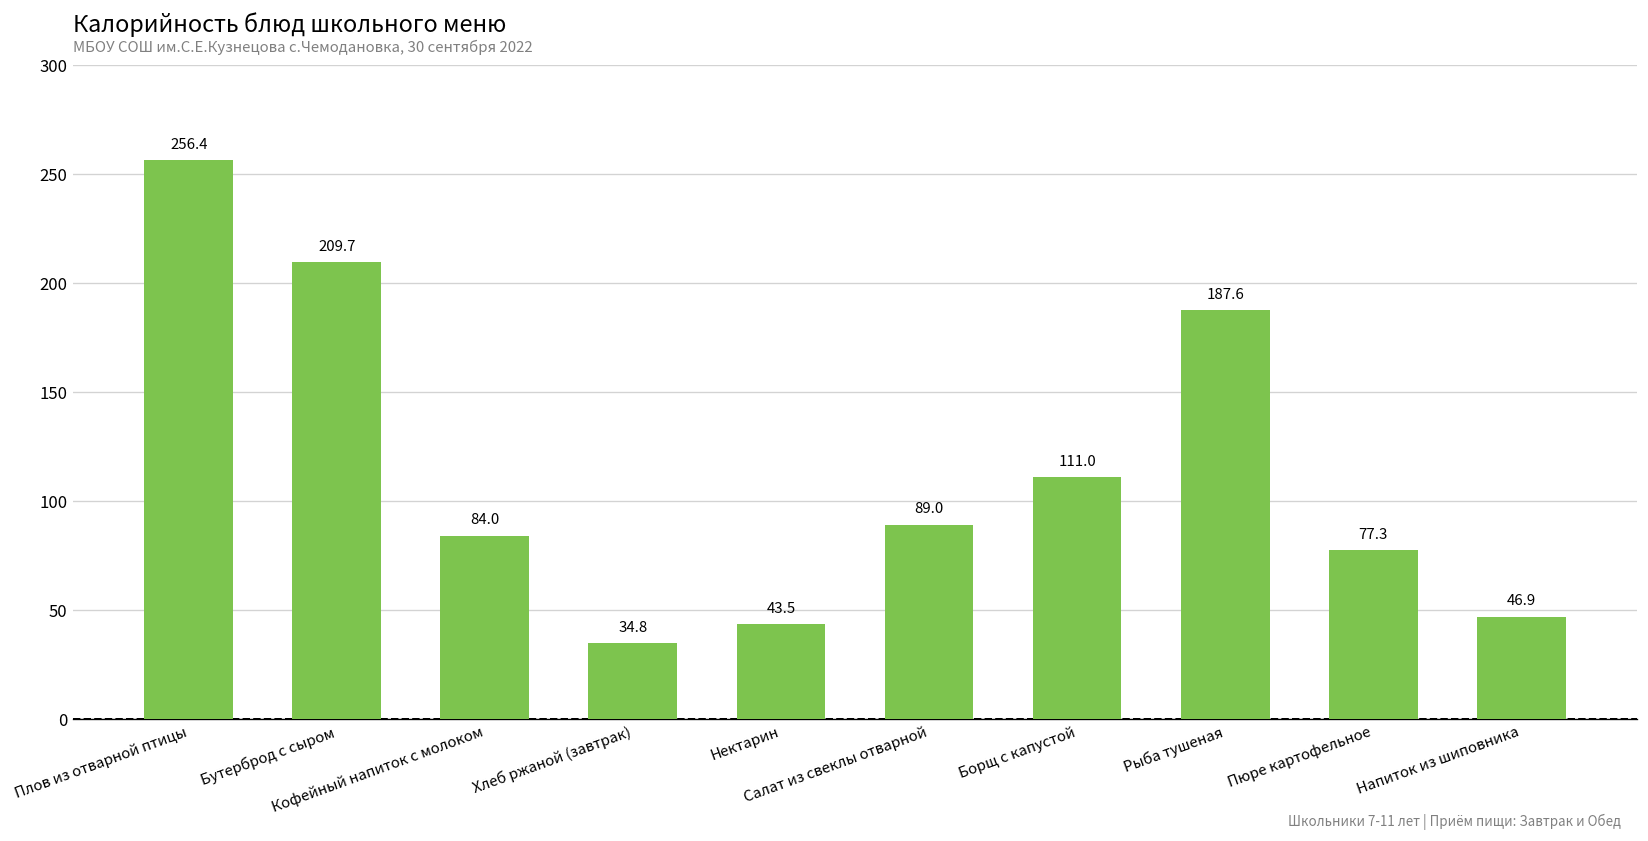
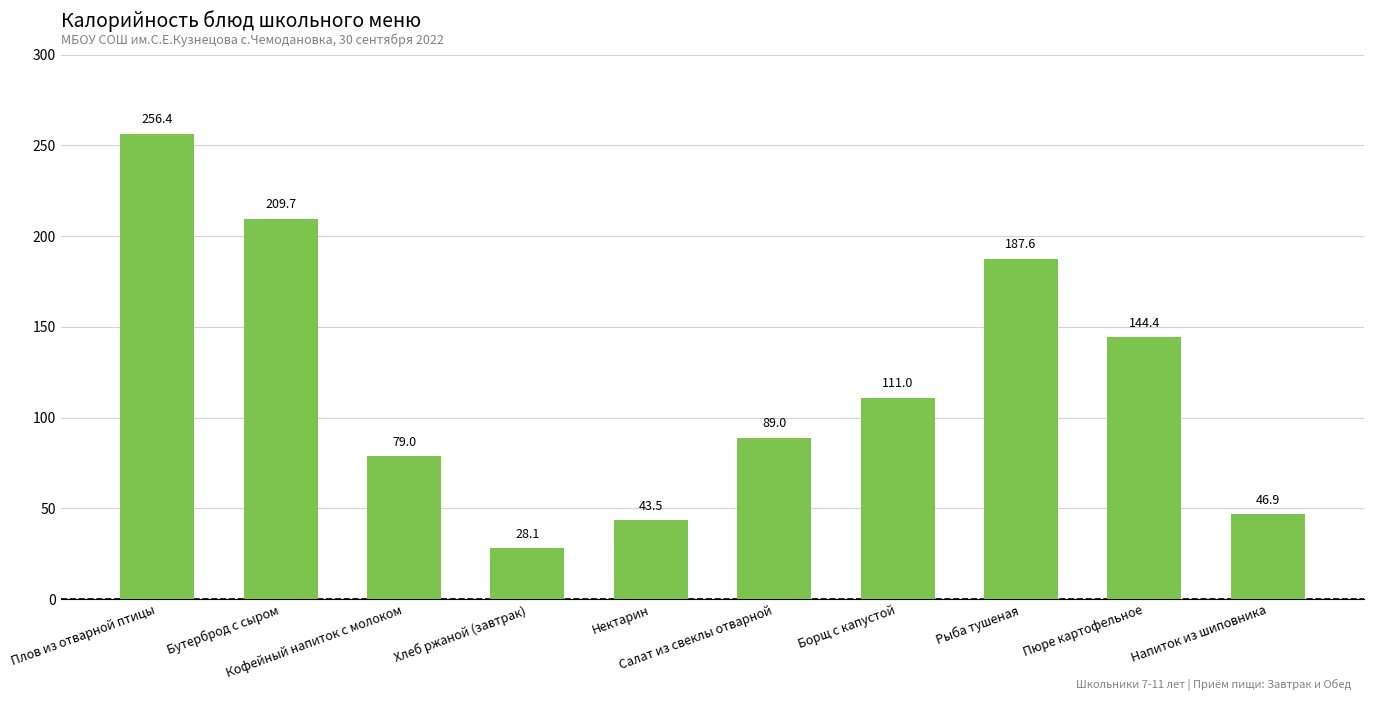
  {
    "Плов из отварной птицы": 256.4,
    "Бутерброд с сыром": 209.7,
-   "Кофейный напиток с молоком": 84.0,
-   "Хлеб ржаной (завтрак)": 34.8,
+   "Кофейный напиток с молоком": 79.0,
+   "Хлеб ржаной (завтрак)": 28.1,
    "Нектарин": 43.5,
    "Салат из свеклы отварной": 89.0,
    "Борщ с капустой": 111.0,
    "Рыба тушеная": 187.6,
-   "Пюре картофельное": 77.3,
+   "Пюре картофельное": 144.4,
    "Напиток из шиповника": 46.9
  }
